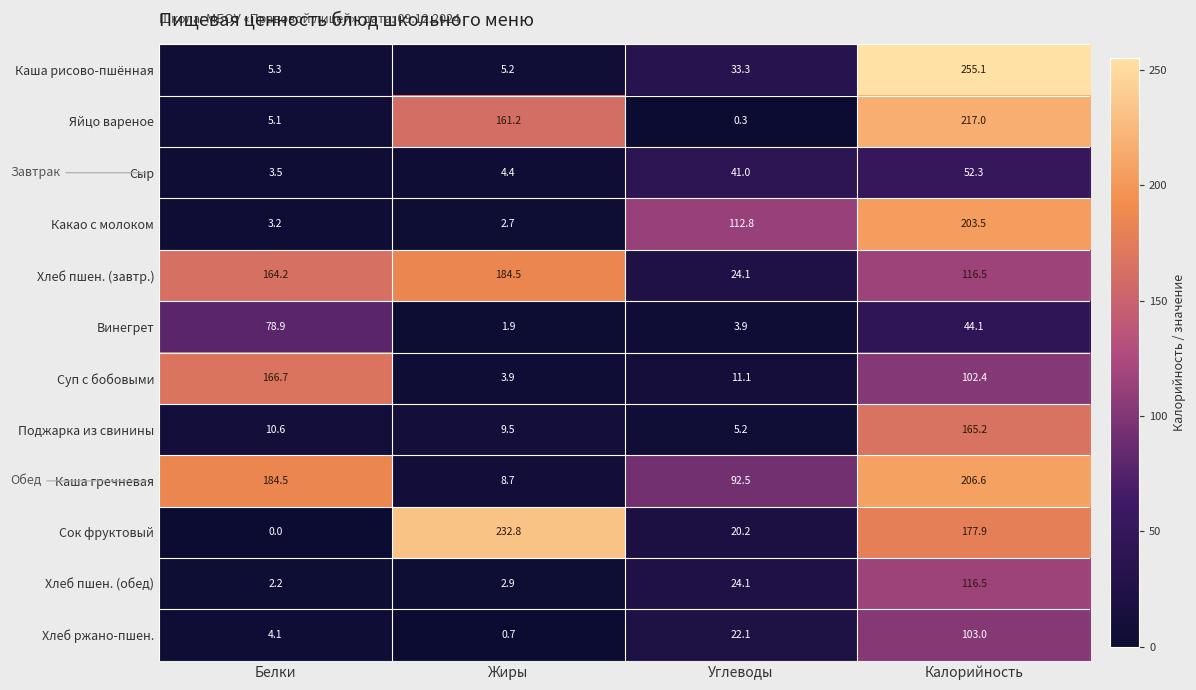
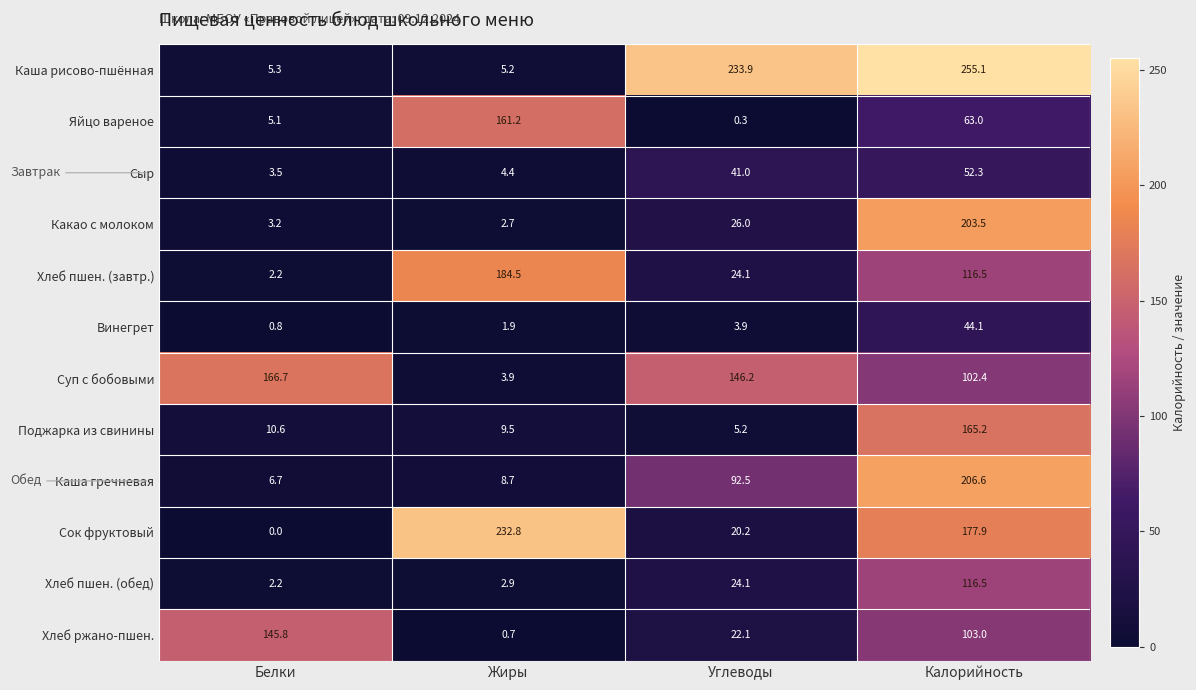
  {
    "Каша рисово-пшённая": {
      "Белки": 5.3,
      "Жиры": 5.2,
-     "Углеводы": 33.3,
+     "Углеводы": 233.9,
      "Калорийность": 255.1
    },
    "Яйцо вареное": {
      "Белки": 5.1,
      "Жиры": 161.2,
      "Углеводы": 0.3,
-     "Калорийность": 217.0
+     "Калорийность": 63.0
    },
    "Сыр": {
      "Белки": 3.5,
      "Жиры": 4.4,
      "Углеводы": 41.0,
      "Калорийность": 52.3
    },
    "Какао с молоком": {
      "Белки": 3.2,
      "Жиры": 2.7,
-     "Углеводы": 112.8,
+     "Углеводы": 26.0,
      "Калорийность": 203.5
    },
    "Хлеб пшен. (завтр.)": {
-     "Белки": 164.2,
+     "Белки": 2.2,
      "Жиры": 184.5,
      "Углеводы": 24.1,
      "Калорийность": 116.5
    },
    "Винегрет": {
-     "Белки": 78.9,
+     "Белки": 0.8,
      "Жиры": 1.9,
      "Углеводы": 3.9,
      "Калорийность": 44.1
    },
    "Суп с бобовыми": {
      "Белки": 166.7,
      "Жиры": 3.9,
-     "Углеводы": 11.1,
+     "Углеводы": 146.2,
      "Калорийность": 102.4
    },
    "Поджарка из свинины": {
      "Белки": 10.6,
      "Жиры": 9.5,
      "Углеводы": 5.2,
      "Калорийность": 165.2
    },
    "Каша гречневая": {
-     "Белки": 184.5,
+     "Белки": 6.7,
      "Жиры": 8.7,
      "Углеводы": 92.5,
      "Калорийность": 206.6
    },
    "Сок фруктовый": {
      "Белки": 0.0,
      "Жиры": 232.8,
      "Углеводы": 20.2,
      "Калорийность": 177.9
    },
    "Хлеб пшен. (обед)": {
      "Белки": 2.2,
      "Жиры": 2.9,
      "Углеводы": 24.1,
      "Калорийность": 116.5
    },
    "Хлеб ржано-пшен.": {
-     "Белки": 4.1,
+     "Белки": 145.8,
      "Жиры": 0.7,
      "Углеводы": 22.1,
      "Калорийность": 103.0
    }
  }
